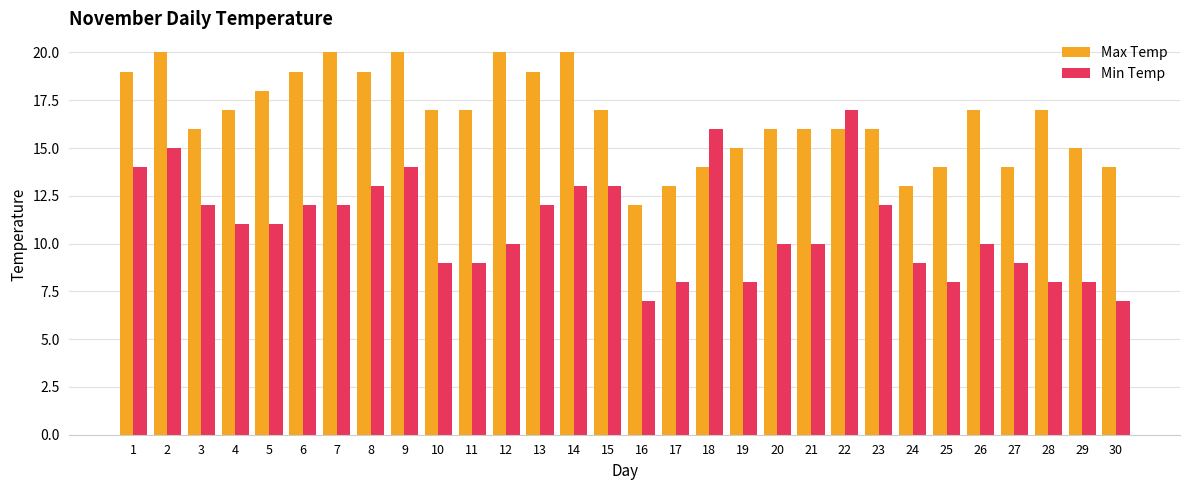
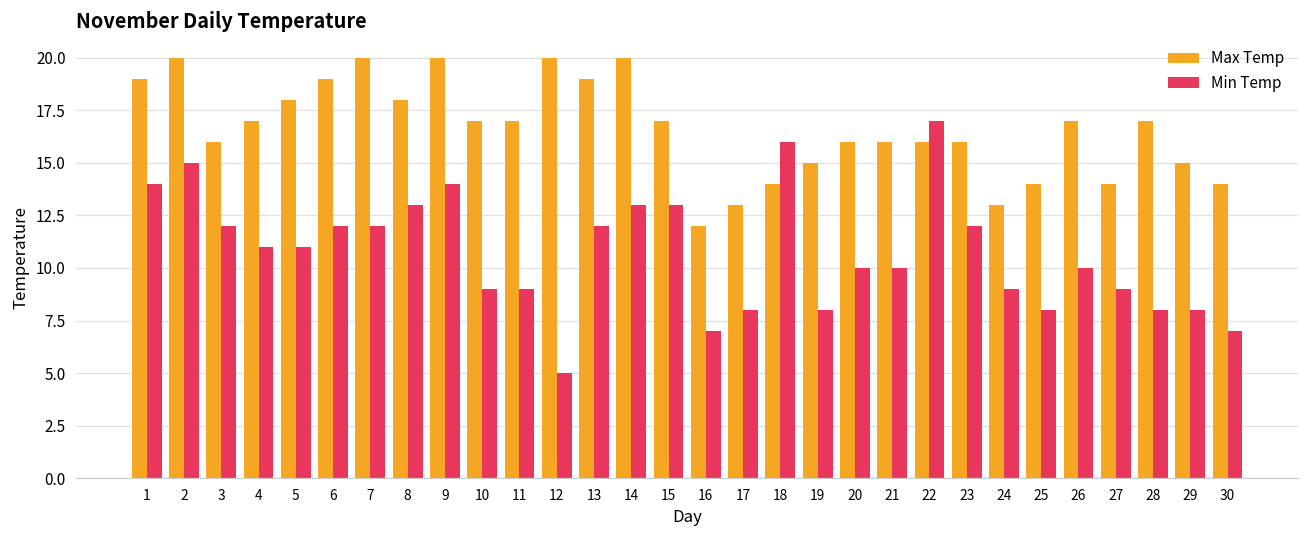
  {
    "Max Temp": {
      "1": 19,
      "2": 20,
      "3": 16,
      "4": 17,
      "5": 18,
      "6": 19,
      "7": 20,
-     "8": 19,
+     "8": 18,
      "9": 20,
      "10": 17,
      "11": 17,
      "12": 20,
      "13": 19,
      "14": 20,
      "15": 17,
      "16": 12,
      "17": 13,
      "18": 14,
      "19": 15,
      "20": 16,
      "21": 16,
      "22": 16,
      "23": 16,
      "24": 13,
      "25": 14,
      "26": 17,
      "27": 14,
      "28": 17,
      "29": 15,
      "30": 14
    },
    "Min Temp": {
      "1": 14,
      "2": 15,
      "3": 12,
      "4": 11,
      "5": 11,
      "6": 12,
      "7": 12,
      "8": 13,
      "9": 14,
      "10": 9,
      "11": 9,
-     "12": 10,
+     "12": 5,
      "13": 12,
      "14": 13,
      "15": 13,
      "16": 7,
      "17": 8,
      "18": 16,
      "19": 8,
      "20": 10,
      "21": 10,
      "22": 17,
      "23": 12,
      "24": 9,
      "25": 8,
      "26": 10,
      "27": 9,
      "28": 8,
      "29": 8,
      "30": 7
    }
  }
